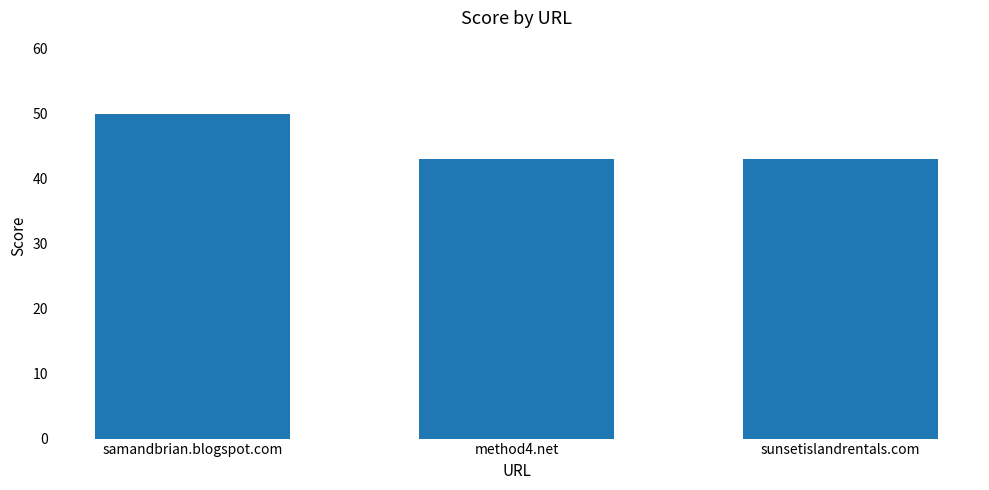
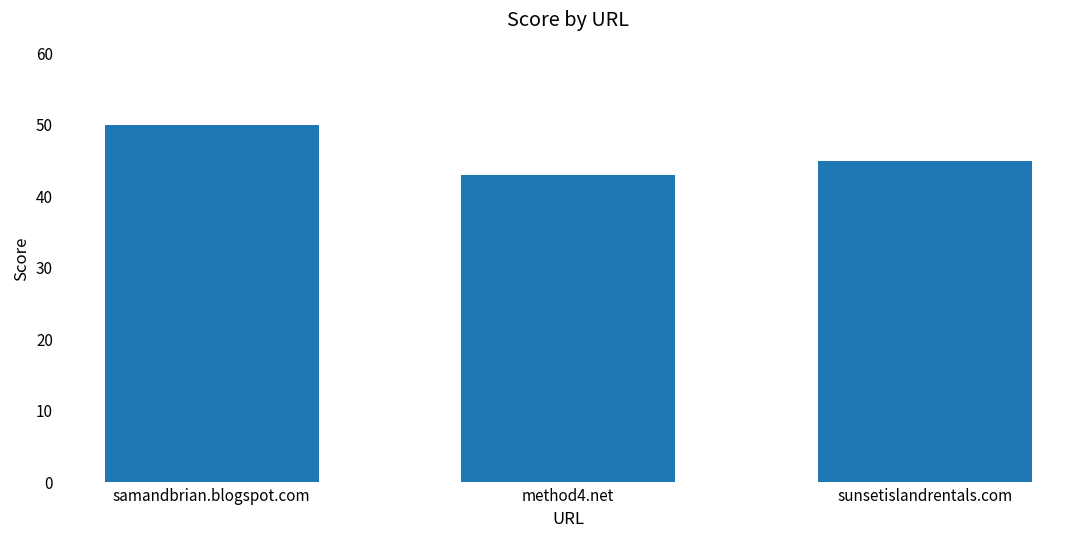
  {
    "samandbrian.blogspot.com": 50,
    "method4.net": 43,
-   "sunsetislandrentals.com": 43
+   "sunsetislandrentals.com": 45
  }
